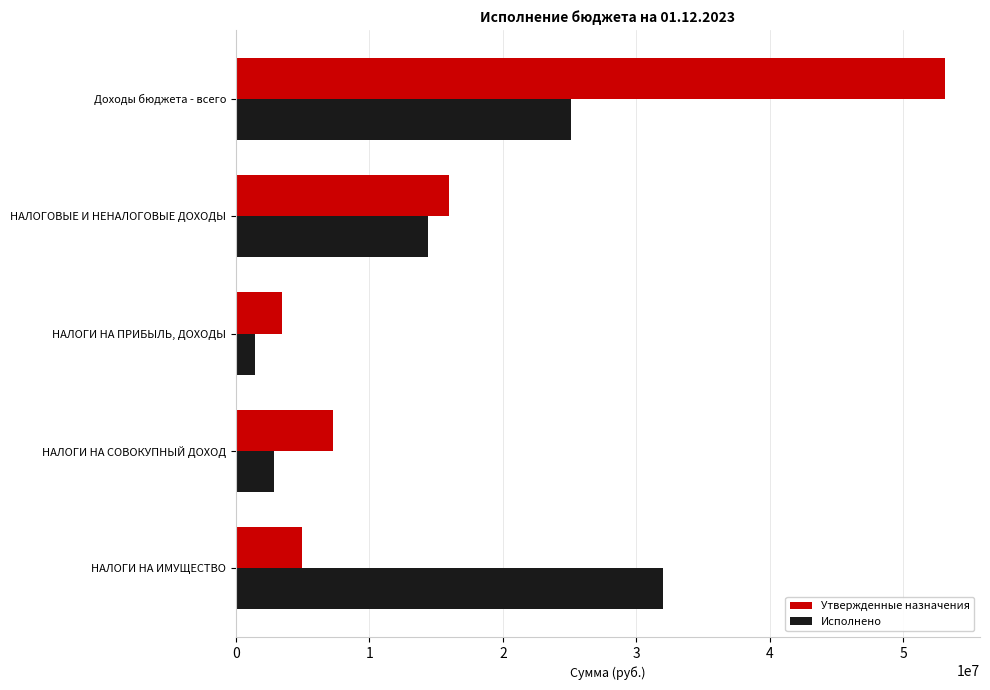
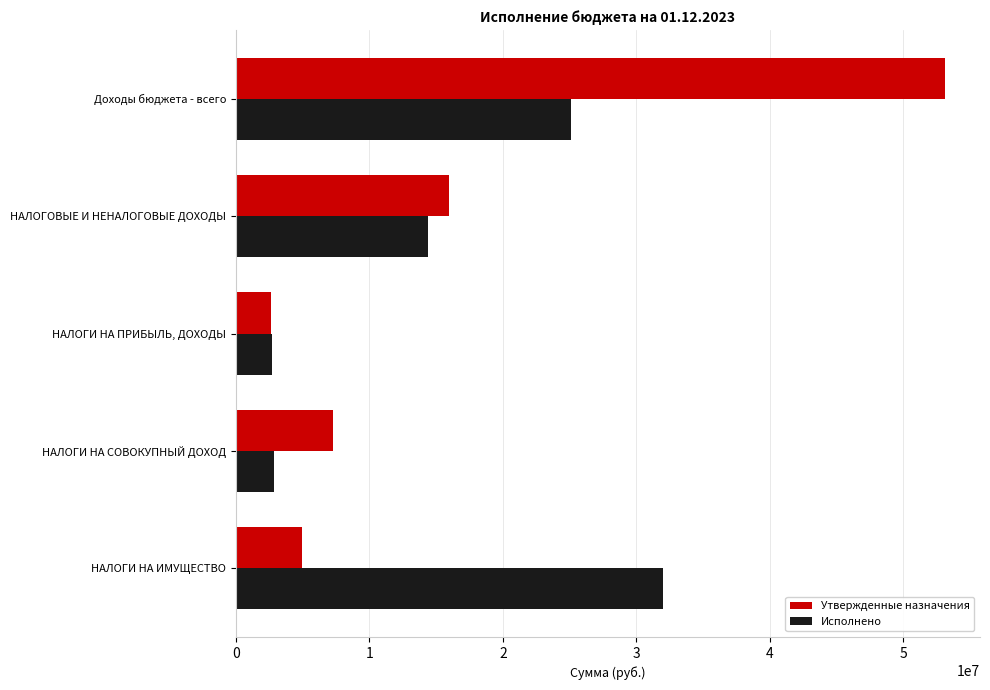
  {
    "Утвержденные назначения": {
      "Доходы бюджета - всего": 53100000,
      "НАЛОГОВЫЕ И НЕНАЛОГОВЫЕ ДОХОДЫ": 15900000,
-     "НАЛОГИ НА ПРИБЫЛЬ, ДОХОДЫ": 3400000,
+     "НАЛОГИ НА ПРИБЫЛЬ, ДОХОДЫ": 2600000,
      "НАЛОГИ НА СОВОКУПНЫЙ ДОХОД": 7300000,
      "НАЛОГИ НА ИМУЩЕСТВО": 4900000
    },
    "Исполнено": {
      "Доходы бюджета - всего": 25100000,
      "НАЛОГОВЫЕ И НЕНАЛОГОВЫЕ ДОХОДЫ": 14400000,
-     "НАЛОГИ НА ПРИБЫЛЬ, ДОХОДЫ": 1400000,
+     "НАЛОГИ НА ПРИБЫЛЬ, ДОХОДЫ": 2700000,
      "НАЛОГИ НА СОВОКУПНЫЙ ДОХОД": 2900000,
      "НАЛОГИ НА ИМУЩЕСТВО": 32000000
    }
  }
